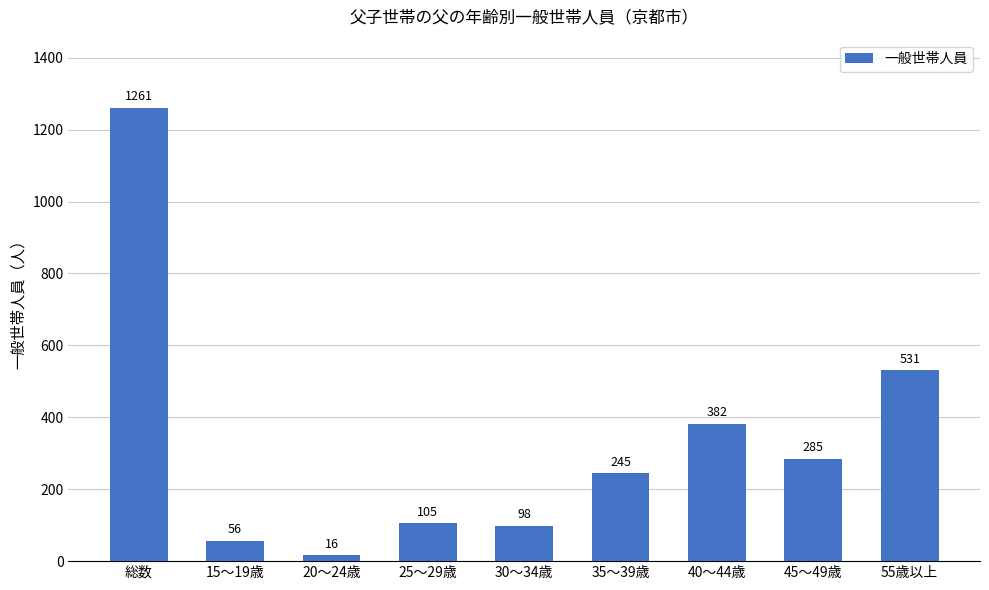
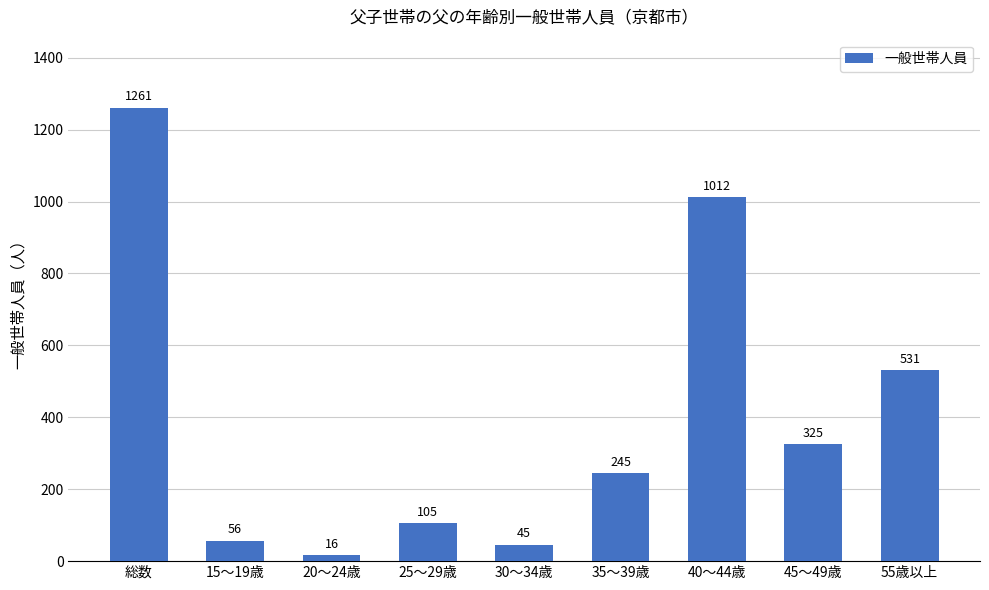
  {
    "総数": 1261,
    "15～19歳": 56,
    "20～24歳": 16,
    "25～29歳": 105,
-   "30～34歳": 98,
+   "30～34歳": 45,
    "35～39歳": 245,
-   "40～44歳": 382,
-   "45～49歳": 285,
+   "40～44歳": 1012,
+   "45～49歳": 325,
    "55歳以上": 531
  }
